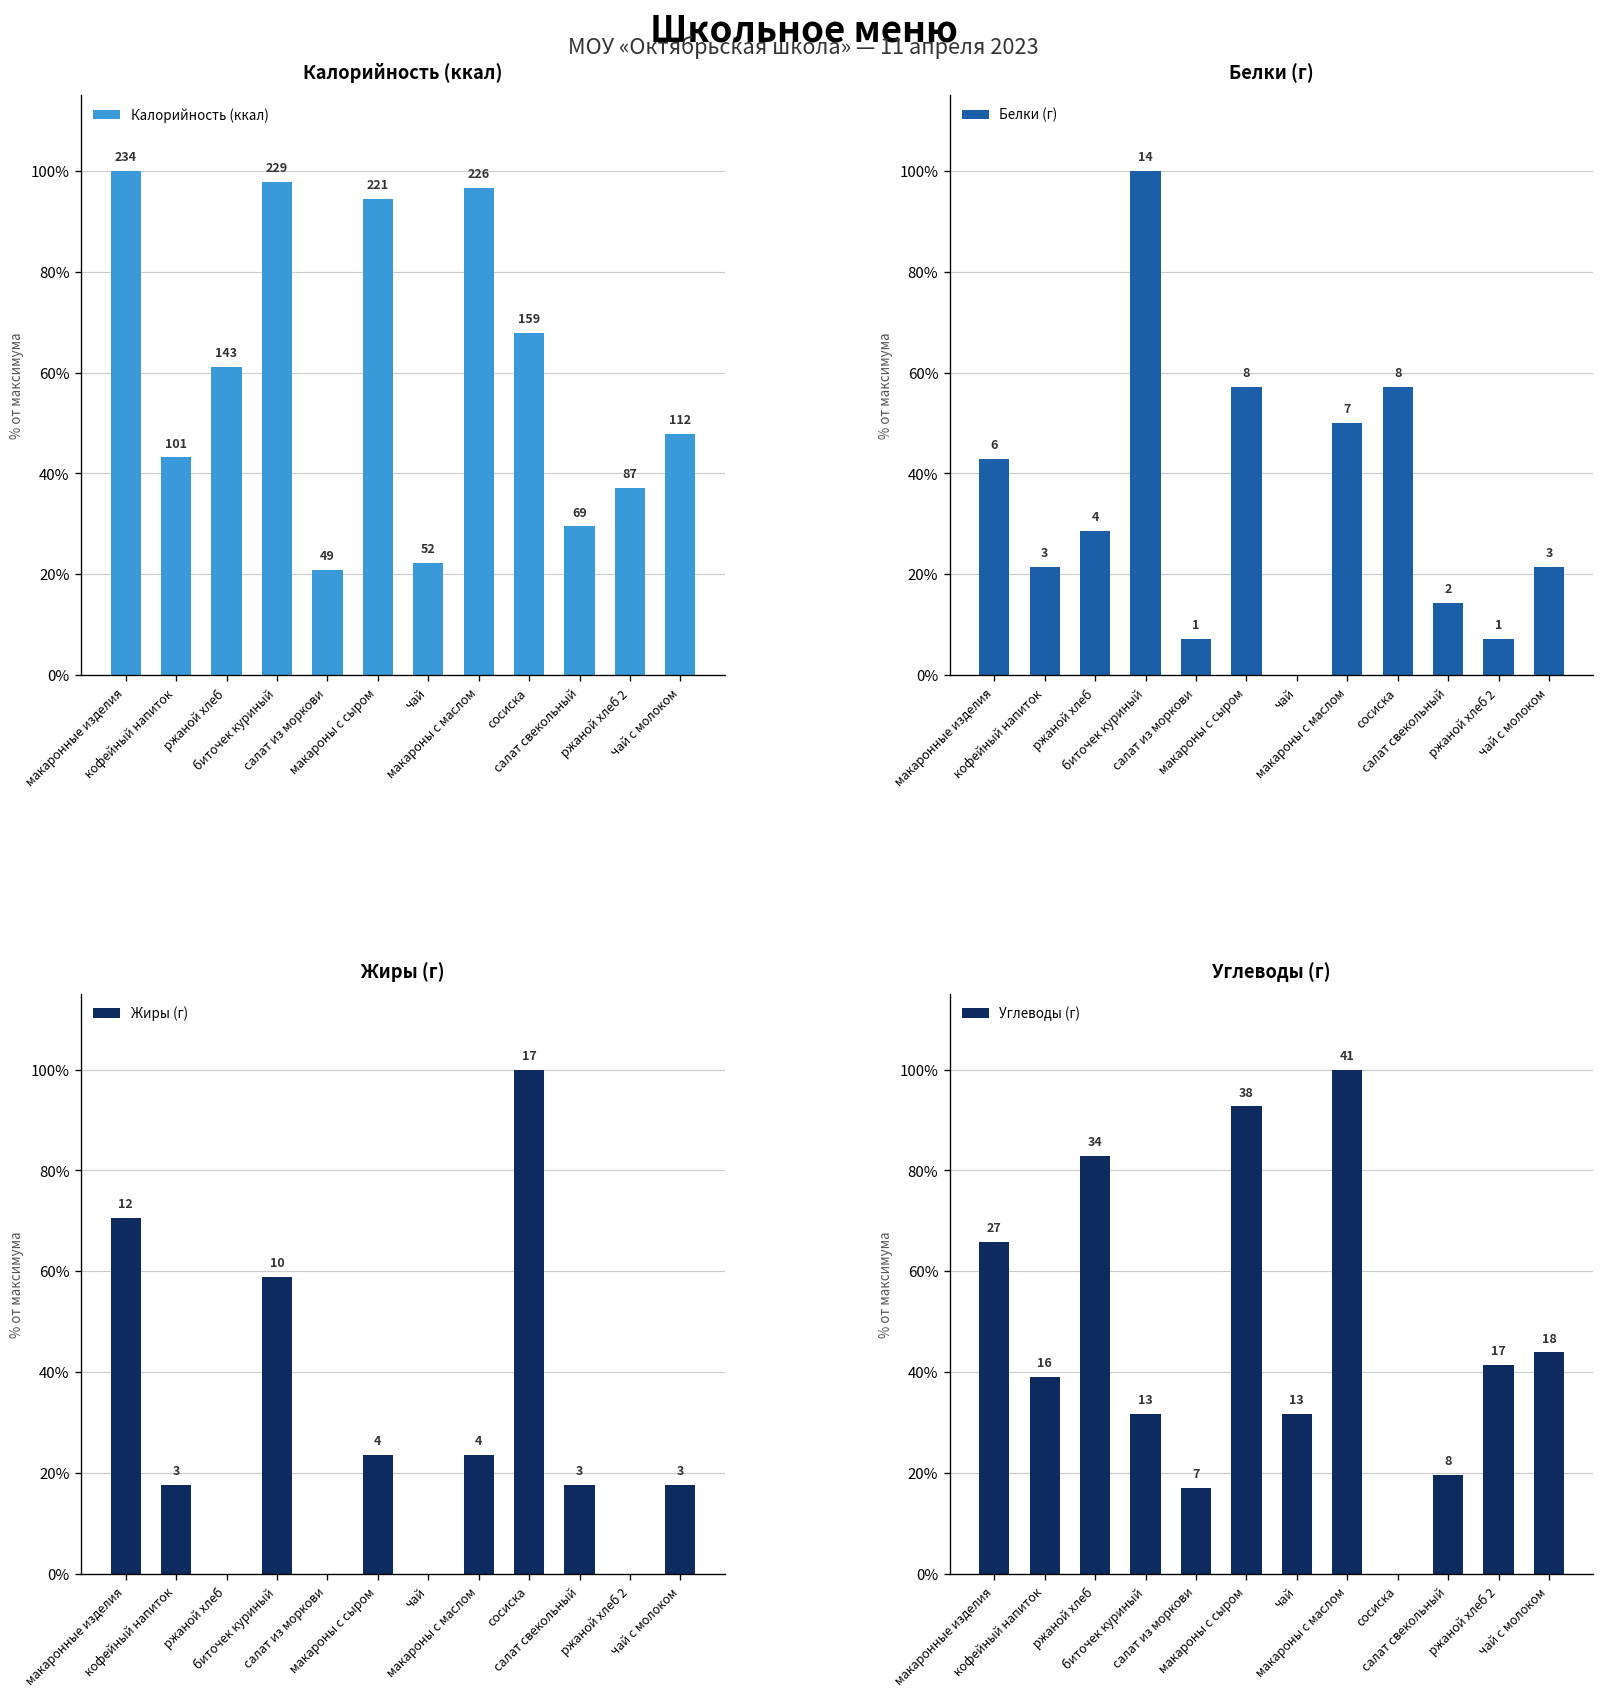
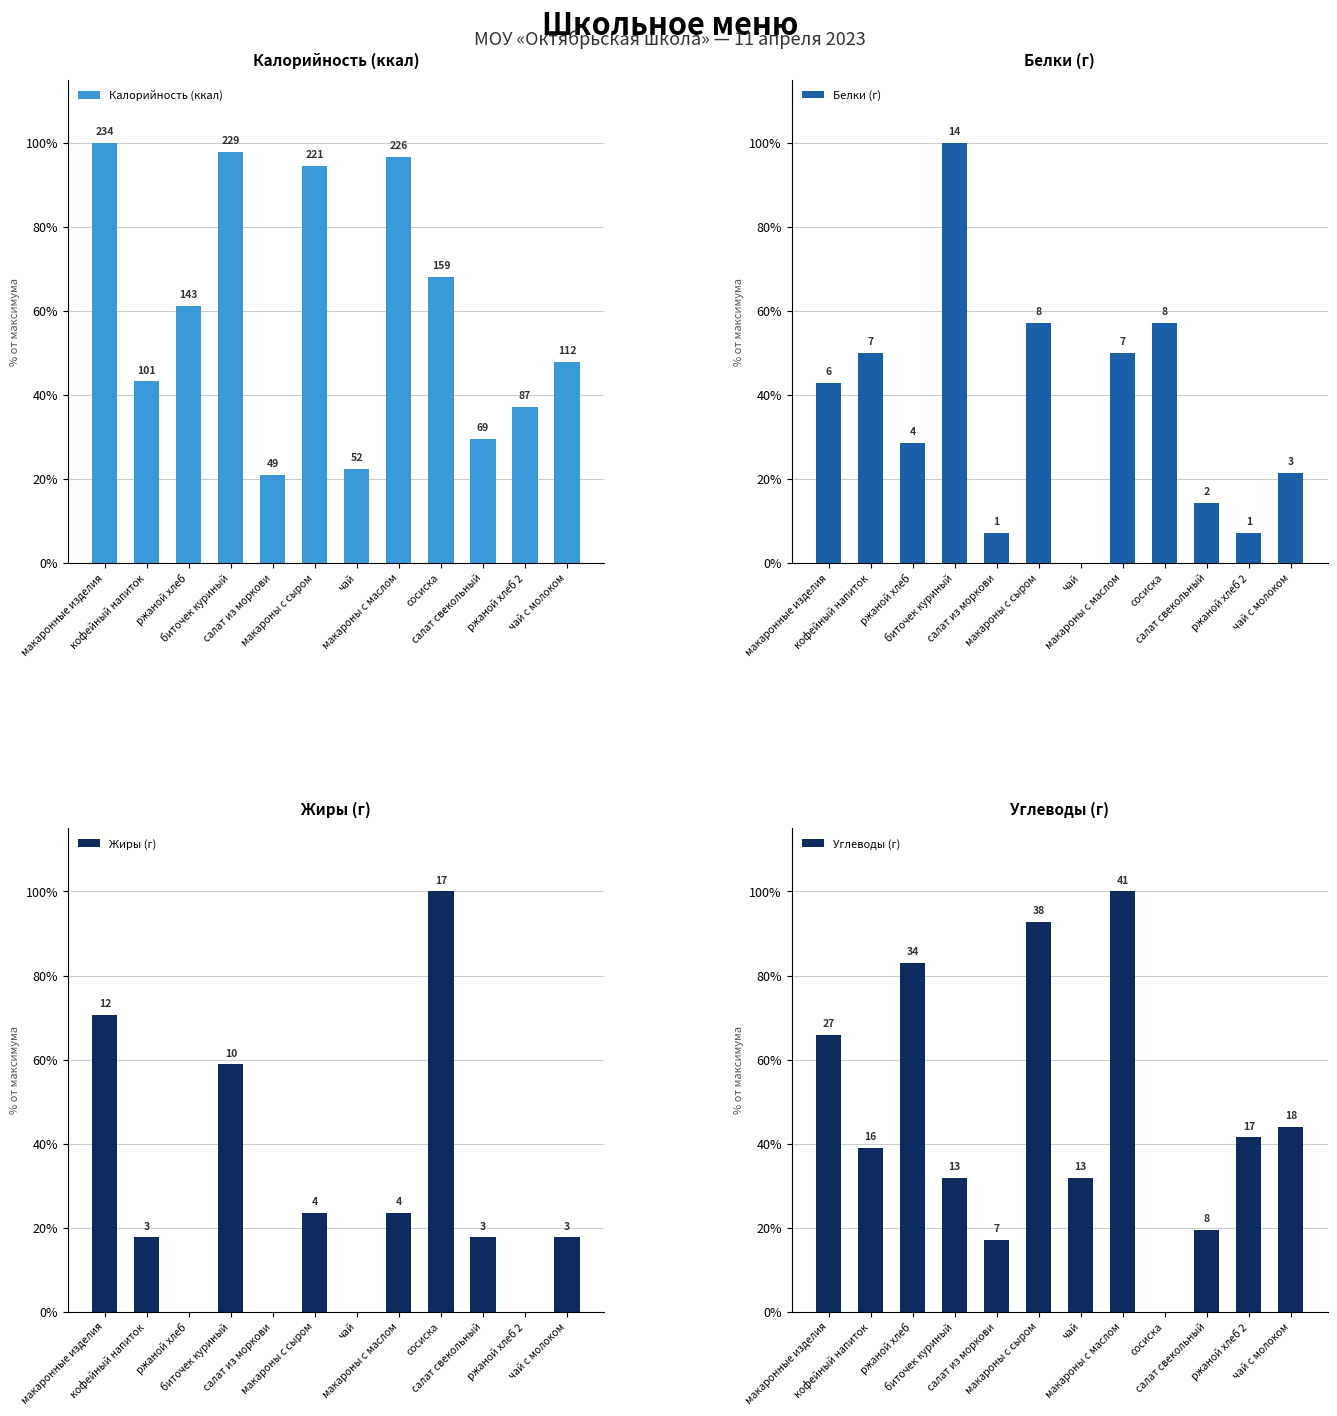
  {
    "Белки (г)": {
-     "кофейный напиток": "3"
+     "кофейный напиток": "7"
    },
    "Жиры (г)": {
      "ржаной хлеб": "0%",
      "салат из моркови": "0%",
      "чай": "0%",
      "ржаной хлеб 2": "0%"
    },
    "Углеводы (г)": {
      "сосиска": "0%"
    }
  }
